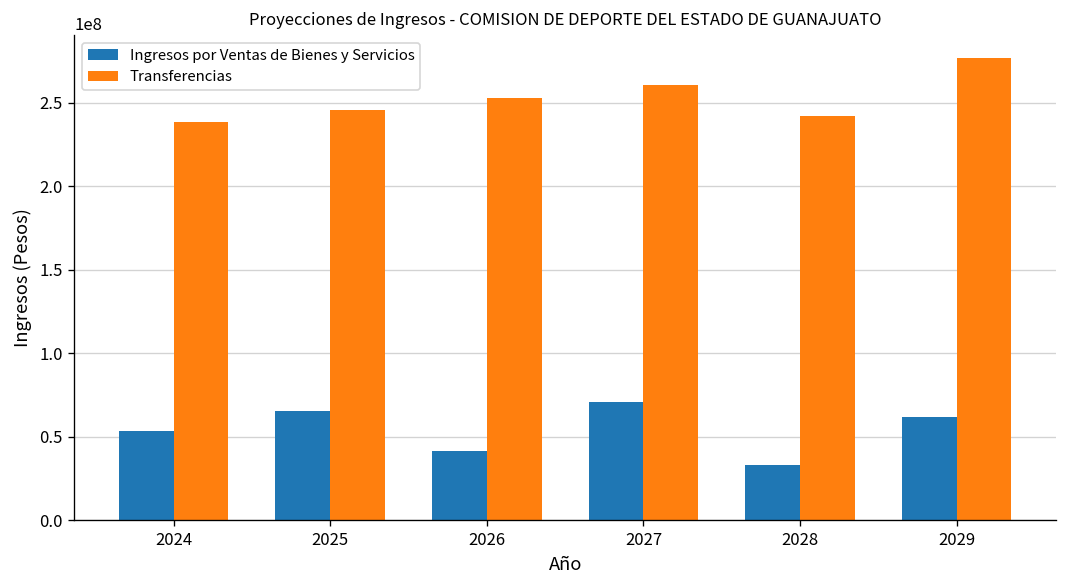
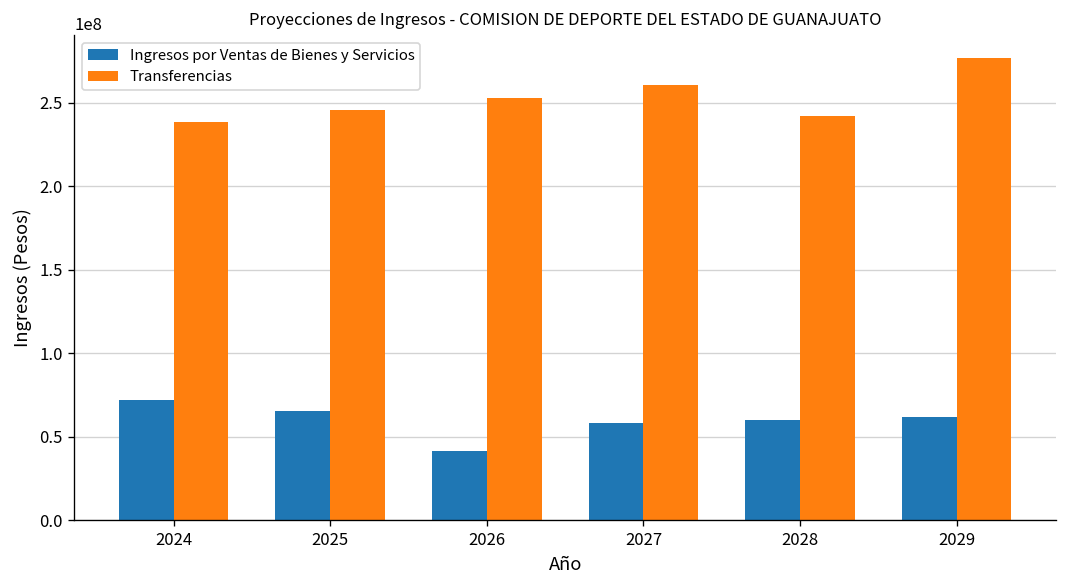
  {
    "Ingresos por Ventas de Bienes y Servicios": {
-     "2024": 53000000,
+     "2024": 72000000,
      "2025": 65000000,
      "2026": 41000000,
-     "2027": 71000000,
-     "2028": 33000000,
+     "2027": 58000000,
+     "2028": 60000000,
      "2029": 62000000
    },
    "Transferencias": {
      "2024": 238000000,
      "2025": 246000000,
      "2026": 253000000,
      "2027": 261000000,
      "2028": 242000000,
      "2029": 276000000
    }
  }
